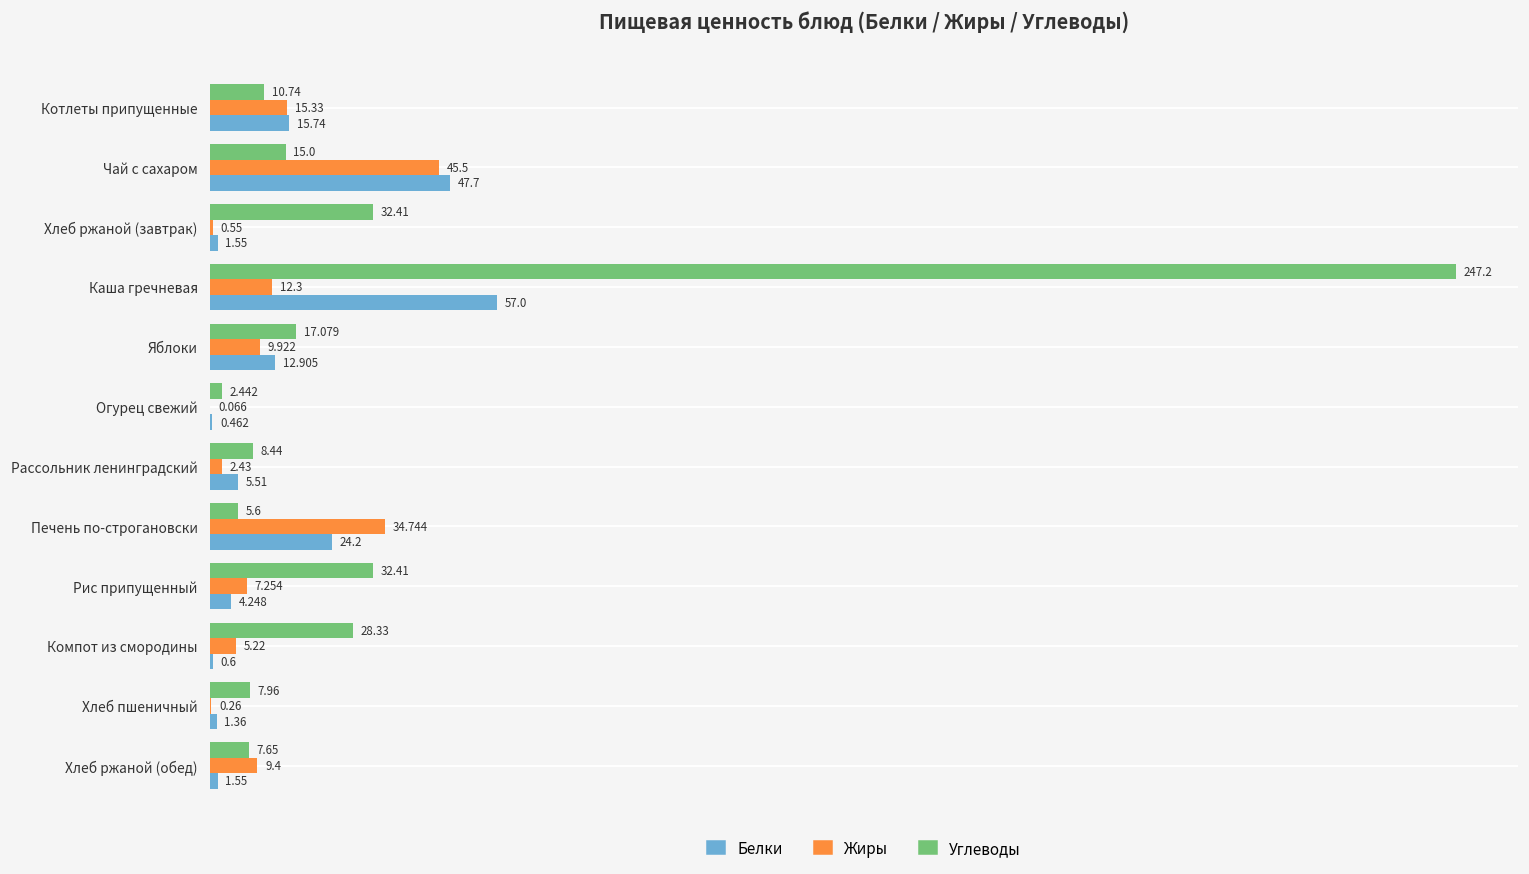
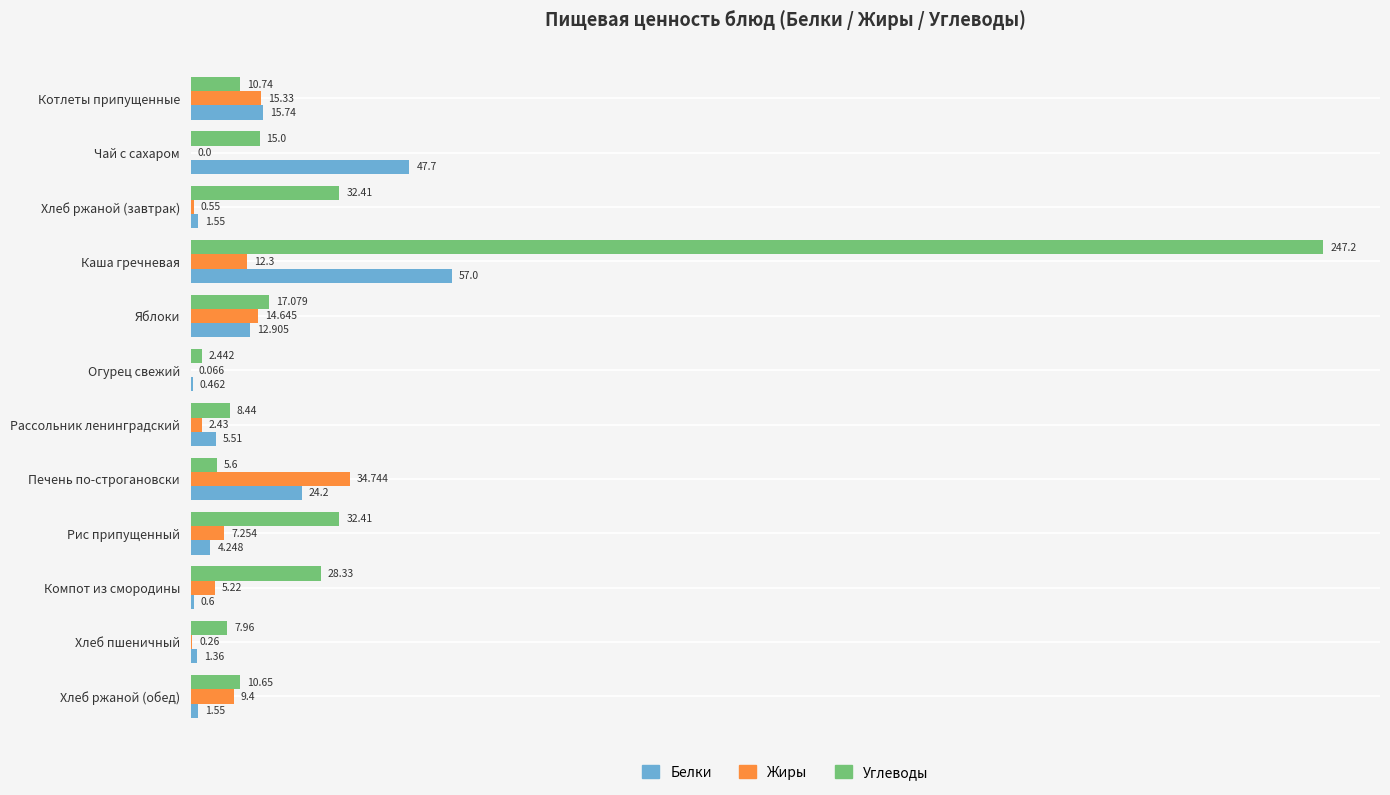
  {
    "Белки": {
      "Котлеты припущенные": 15.74,
      "Чай с сахаром": 47.7,
      "Хлеб ржаной (завтрак)": 1.55,
      "Каша гречневая": 57.0,
      "Яблоки": 12.905,
      "Огурец свежий": 0.462,
      "Рассольник ленинградский": 5.51,
      "Печень по-строгановски": 24.2,
      "Рис припущенный": 4.248,
      "Компот из смородины": 0.6,
      "Хлеб пшеничный": 1.36,
      "Хлеб ржаной (обед)": 1.55
    },
    "Жиры": {
      "Котлеты припущенные": 15.33,
-     "Чай с сахаром": 45.5,
+     "Чай с сахаром": 0.0,
      "Хлеб ржаной (завтрак)": 0.55,
      "Каша гречневая": 12.3,
-     "Яблоки": 9.922,
+     "Яблоки": 14.645,
      "Огурец свежий": 0.066,
      "Рассольник ленинградский": 2.43,
      "Печень по-строгановски": 34.744,
      "Рис припущенный": 7.254,
      "Компот из смородины": 5.22,
      "Хлеб пшеничный": 0.26,
      "Хлеб ржаной (обед)": 9.4
    },
    "Углеводы": {
      "Котлеты припущенные": 10.74,
      "Чай с сахаром": 15.0,
      "Хлеб ржаной (завтрак)": 32.41,
      "Каша гречневая": 247.2,
      "Яблоки": 17.079,
      "Огурец свежий": 2.442,
      "Рассольник ленинградский": 8.44,
      "Печень по-строгановски": 5.6,
      "Рис припущенный": 32.41,
      "Компот из смородины": 28.33,
      "Хлеб пшеничный": 7.96,
-     "Хлеб ржаной (обед)": 7.65
+     "Хлеб ржаной (обед)": 10.65
    }
  }
